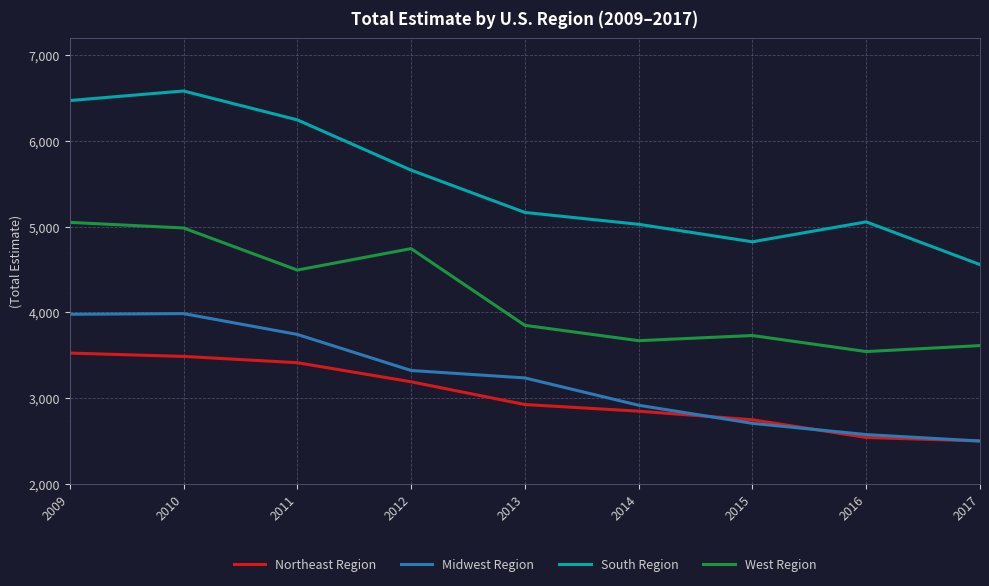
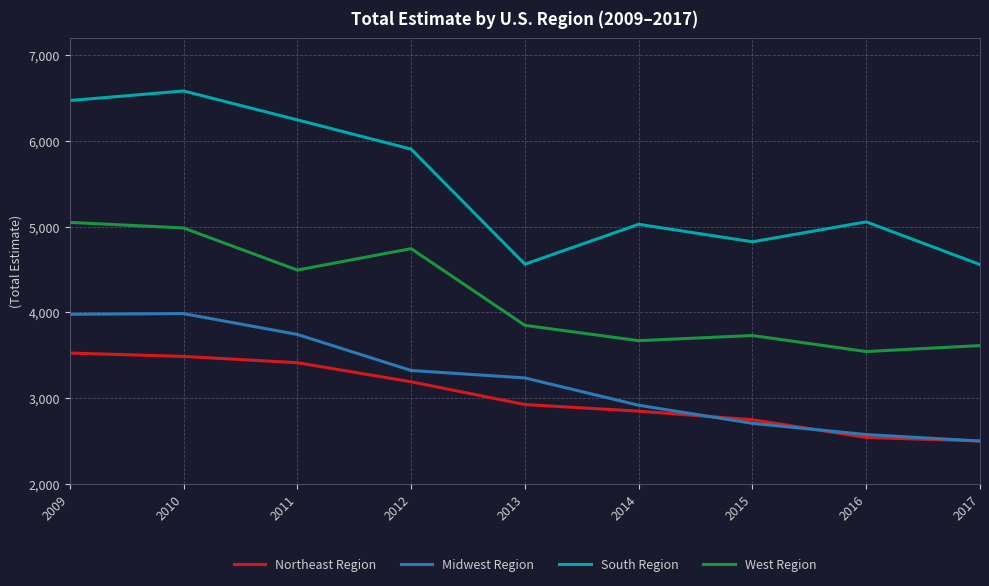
  {
    "Northeast Region": {
      "2009": "3,500",
      "2010": "3,500",
      "2011": "3,400",
      "2012": "3,200",
      "2013": "2,900",
      "2014": "2,800",
      "2015": "2,700",
      "2016": "2,500"
    },
    "Midwest Region": {
      "2009": "4,000",
      "2010": "4,000",
      "2011": "3,700",
      "2012": "3,300",
      "2013": "3,200",
      "2014": "2,900",
      "2015": "2,700",
      "2016": "2,600"
    },
    "South Region": {
      "2009": "6,500",
      "2010": "6,600",
      "2011": "6,200",
-     "2012": "5,700",
-     "2013": "5,200",
+     "2012": "5,900",
+     "2013": "4,600",
      "2014": "5,000",
      "2015": "4,800",
      "2016": "5,100",
      "2017": "4,600"
    },
    "West Region": {
      "2009": "5,100",
      "2010": "5,000",
      "2011": "4,500",
      "2012": "4,700",
      "2013": "3,800",
      "2014": "3,700",
      "2015": "3,700",
      "2016": "3,500",
      "2017": "3,600"
    }
  }
